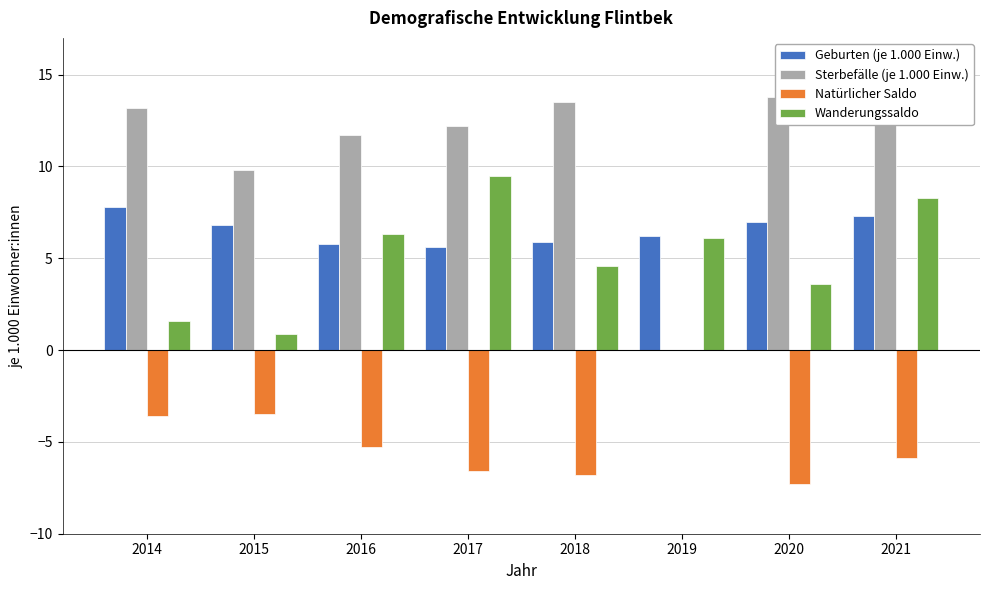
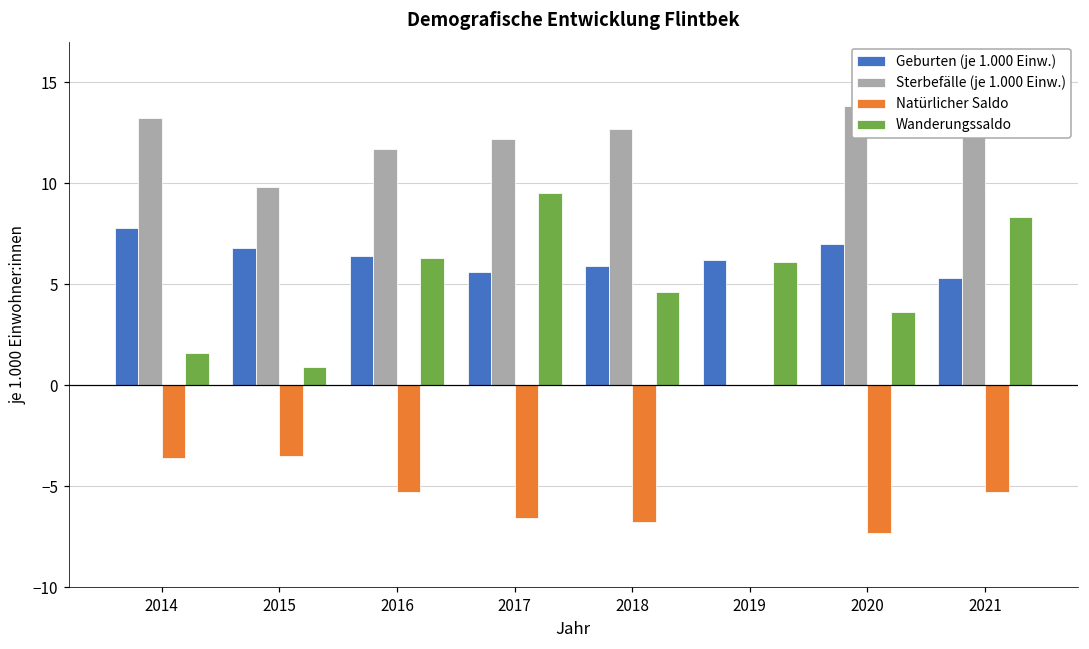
  {
    "Geburten (je 1.000 Einw.)": {
      "2014": 7.8,
      "2015": 6.8,
-     "2016": 5.8,
+     "2016": 6.4,
      "2017": 5.6,
      "2018": 5.9,
      "2019": 6.2,
      "2020": 7.0,
-     "2021": 7.3
+     "2021": 5.3
    },
    "Sterbefälle (je 1.000 Einw.)": {
      "2014": 13.2,
      "2015": 9.8,
      "2016": 11.7,
      "2017": 12.2,
-     "2018": 13.5,
+     "2018": 12.7,
      "2019": 0.0
    },
    "Natürlicher Saldo": {
      "2014": -3.6,
      "2015": -3.5,
      "2016": -5.3,
      "2017": -6.6,
      "2018": -6.8,
      "2019": 0.0,
      "2020": -7.3,
-     "2021": -5.9
+     "2021": -5.3
    },
    "Wanderungssaldo": {
      "2014": 1.6,
      "2015": 0.9,
      "2016": 6.3,
      "2017": 9.5,
      "2018": 4.6,
      "2019": 6.1,
      "2020": 3.6,
      "2021": 8.3
    }
  }
